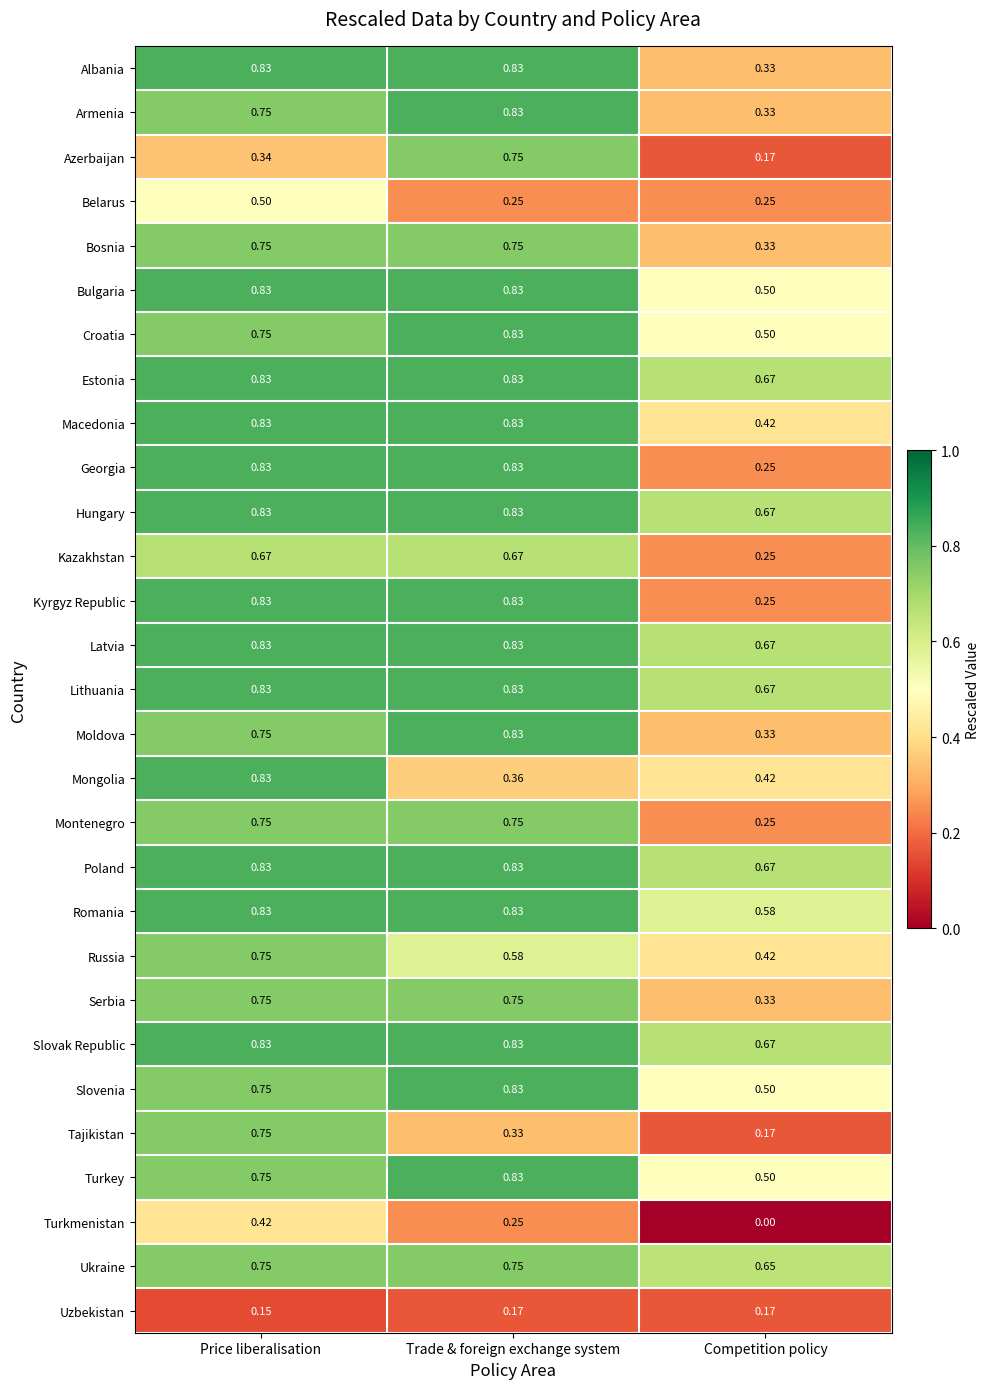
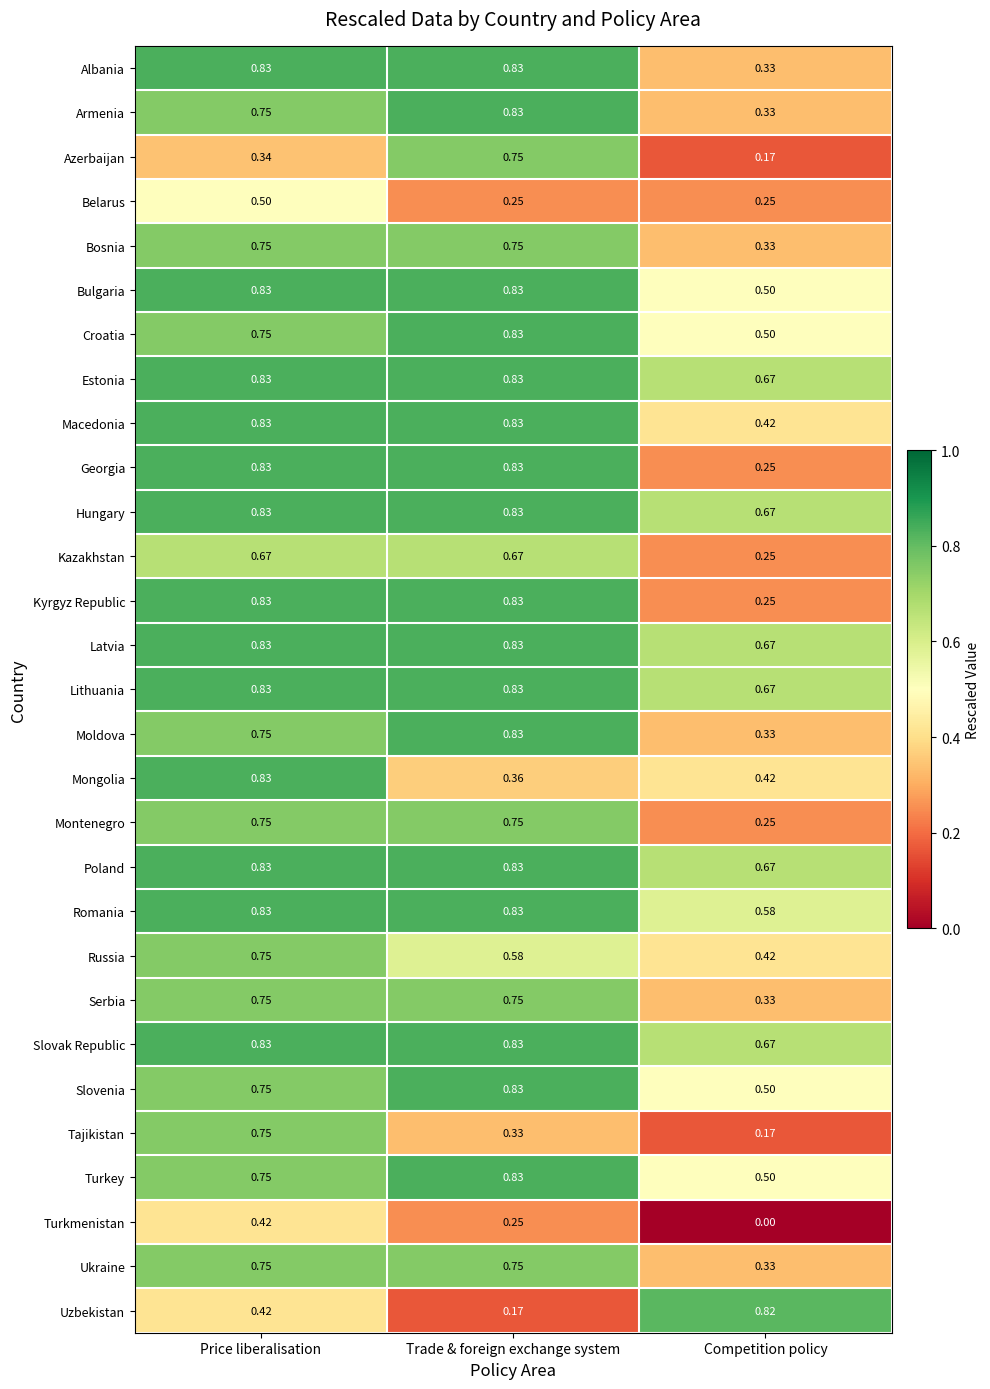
  {
    "Albania": {
      "Price liberalisation": 0.83,
      "Trade & foreign exchange system": 0.83,
      "Competition policy": 0.33
    },
    "Armenia": {
      "Price liberalisation": 0.75,
      "Trade & foreign exchange system": 0.83,
      "Competition policy": 0.33
    },
    "Azerbaijan": {
      "Price liberalisation": 0.34,
      "Trade & foreign exchange system": 0.75,
      "Competition policy": 0.17
    },
    "Belarus": {
      "Price liberalisation": 0.50,
      "Trade & foreign exchange system": 0.25,
      "Competition policy": 0.25
    },
    "Bosnia": {
      "Price liberalisation": 0.75,
      "Trade & foreign exchange system": 0.75,
      "Competition policy": 0.33
    },
    "Bulgaria": {
      "Price liberalisation": 0.83,
      "Trade & foreign exchange system": 0.83,
      "Competition policy": 0.50
    },
    "Croatia": {
      "Price liberalisation": 0.75,
      "Trade & foreign exchange system": 0.83,
      "Competition policy": 0.50
    },
    "Estonia": {
      "Price liberalisation": 0.83,
      "Trade & foreign exchange system": 0.83,
      "Competition policy": 0.67
    },
    "Macedonia": {
      "Price liberalisation": 0.83,
      "Trade & foreign exchange system": 0.83,
      "Competition policy": 0.42
    },
    "Georgia": {
      "Price liberalisation": 0.83,
      "Trade & foreign exchange system": 0.83,
      "Competition policy": 0.25
    },
    "Hungary": {
      "Price liberalisation": 0.83,
      "Trade & foreign exchange system": 0.83,
      "Competition policy": 0.67
    },
    "Kazakhstan": {
      "Price liberalisation": 0.67,
      "Trade & foreign exchange system": 0.67,
      "Competition policy": 0.25
    },
    "Kyrgyz Republic": {
      "Price liberalisation": 0.83,
      "Trade & foreign exchange system": 0.83,
      "Competition policy": 0.25
    },
    "Latvia": {
      "Price liberalisation": 0.83,
      "Trade & foreign exchange system": 0.83,
      "Competition policy": 0.67
    },
    "Lithuania": {
      "Price liberalisation": 0.83,
      "Trade & foreign exchange system": 0.83,
      "Competition policy": 0.67
    },
    "Moldova": {
      "Price liberalisation": 0.75,
      "Trade & foreign exchange system": 0.83,
      "Competition policy": 0.33
    },
    "Mongolia": {
      "Price liberalisation": 0.83,
      "Trade & foreign exchange system": 0.36,
      "Competition policy": 0.42
    },
    "Montenegro": {
      "Price liberalisation": 0.75,
      "Trade & foreign exchange system": 0.75,
      "Competition policy": 0.25
    },
    "Poland": {
      "Price liberalisation": 0.83,
      "Trade & foreign exchange system": 0.83,
      "Competition policy": 0.67
    },
    "Romania": {
      "Price liberalisation": 0.83,
      "Trade & foreign exchange system": 0.83,
      "Competition policy": 0.58
    },
    "Russia": {
      "Price liberalisation": 0.75,
      "Trade & foreign exchange system": 0.58,
      "Competition policy": 0.42
    },
    "Serbia": {
      "Price liberalisation": 0.75,
      "Trade & foreign exchange system": 0.75,
      "Competition policy": 0.33
    },
    "Slovak Republic": {
      "Price liberalisation": 0.83,
      "Trade & foreign exchange system": 0.83,
      "Competition policy": 0.67
    },
    "Slovenia": {
      "Price liberalisation": 0.75,
      "Trade & foreign exchange system": 0.83,
      "Competition policy": 0.50
    },
    "Tajikistan": {
      "Price liberalisation": 0.75,
      "Trade & foreign exchange system": 0.33,
      "Competition policy": 0.17
    },
    "Turkey": {
      "Price liberalisation": 0.75,
      "Trade & foreign exchange system": 0.83,
      "Competition policy": 0.50
    },
    "Turkmenistan": {
      "Price liberalisation": 0.42,
      "Trade & foreign exchange system": 0.25,
      "Competition policy": 0.00
    },
    "Ukraine": {
      "Price liberalisation": 0.75,
      "Trade & foreign exchange system": 0.75,
-     "Competition policy": 0.65
+     "Competition policy": 0.33
    },
    "Uzbekistan": {
-     "Price liberalisation": 0.15,
+     "Price liberalisation": 0.42,
      "Trade & foreign exchange system": 0.17,
-     "Competition policy": 0.17
+     "Competition policy": 0.82
    }
  }
